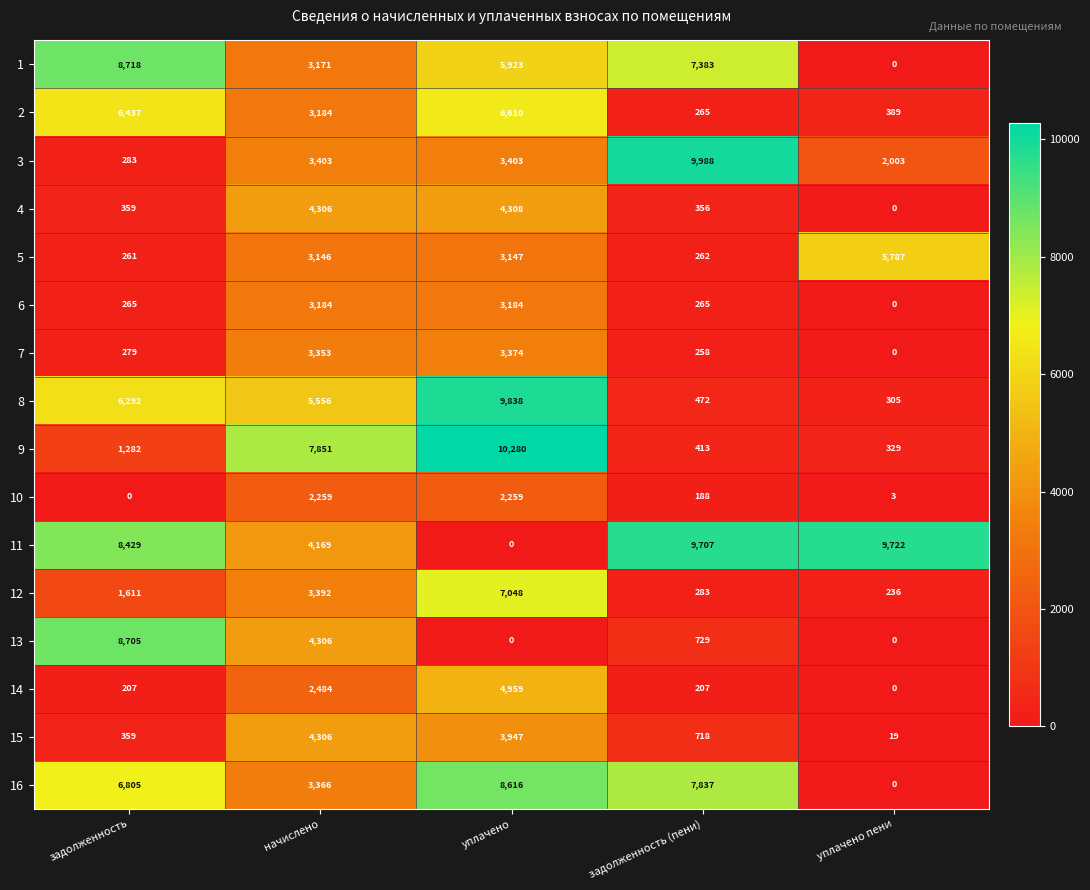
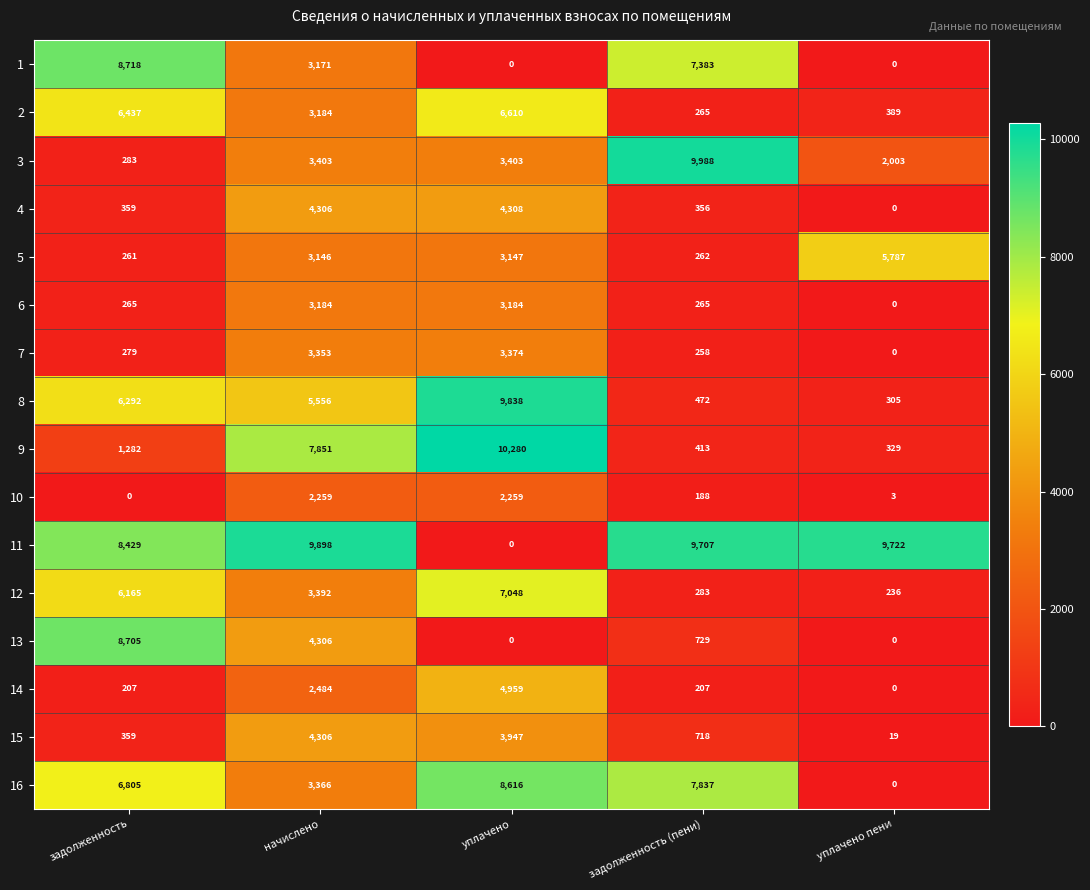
  {
    "1": {
      "задолженность": "8,718",
      "начислено": "3,171",
-     "уплачено": "5,923",
+     "уплачено": "0",
      "задолженность (пени)": "7,383",
      "уплачено пени": "0"
    },
    "2": {
      "задолженность": "6,437",
      "начислено": "3,184",
      "уплачено": "6,610",
      "задолженность (пени)": "265",
      "уплачено пени": "389"
    },
    "3": {
      "задолженность": "283",
      "начислено": "3,403",
      "уплачено": "3,403",
      "задолженность (пени)": "9,988",
      "уплачено пени": "2,003"
    },
    "4": {
      "задолженность": "359",
      "начислено": "4,306",
      "уплачено": "4,308",
      "задолженность (пени)": "356",
      "уплачено пени": "0"
    },
    "5": {
      "задолженность": "261",
      "начислено": "3,146",
      "уплачено": "3,147",
      "задолженность (пени)": "262",
      "уплачено пени": "5,787"
    },
    "6": {
      "задолженность": "265",
      "начислено": "3,184",
      "уплачено": "3,184",
      "задолженность (пени)": "265",
      "уплачено пени": "0"
    },
    "7": {
      "задолженность": "279",
      "начислено": "3,353",
      "уплачено": "3,374",
      "задолженность (пени)": "258",
      "уплачено пени": "0"
    },
    "8": {
      "задолженность": "6,292",
      "начислено": "5,556",
      "уплачено": "9,838",
      "задолженность (пени)": "472",
      "уплачено пени": "305"
    },
    "9": {
      "задолженность": "1,282",
      "начислено": "7,851",
      "уплачено": "10,280",
      "задолженность (пени)": "413",
      "уплачено пени": "329"
    },
    "10": {
      "задолженность": "0",
      "начислено": "2,259",
      "уплачено": "2,259",
      "задолженность (пени)": "188",
      "уплачено пени": "3"
    },
    "11": {
      "задолженность": "8,429",
-     "начислено": "4,169",
+     "начислено": "9,898",
      "уплачено": "0",
      "задолженность (пени)": "9,707",
      "уплачено пени": "9,722"
    },
    "12": {
-     "задолженность": "1,611",
+     "задолженность": "6,165",
      "начислено": "3,392",
      "уплачено": "7,048",
      "задолженность (пени)": "283",
      "уплачено пени": "236"
    },
    "13": {
      "задолженность": "8,705",
      "начислено": "4,306",
      "уплачено": "0",
      "задолженность (пени)": "729",
      "уплачено пени": "0"
    },
    "14": {
      "задолженность": "207",
      "начислено": "2,484",
      "уплачено": "4,959",
      "задолженность (пени)": "207",
      "уплачено пени": "0"
    },
    "15": {
      "задолженность": "359",
      "начислено": "4,306",
      "уплачено": "3,947",
      "задолженность (пени)": "718",
      "уплачено пени": "19"
    },
    "16": {
      "задолженность": "6,805",
      "начислено": "3,366",
      "уплачено": "8,616",
      "задолженность (пени)": "7,837",
      "уплачено пени": "0"
    }
  }
